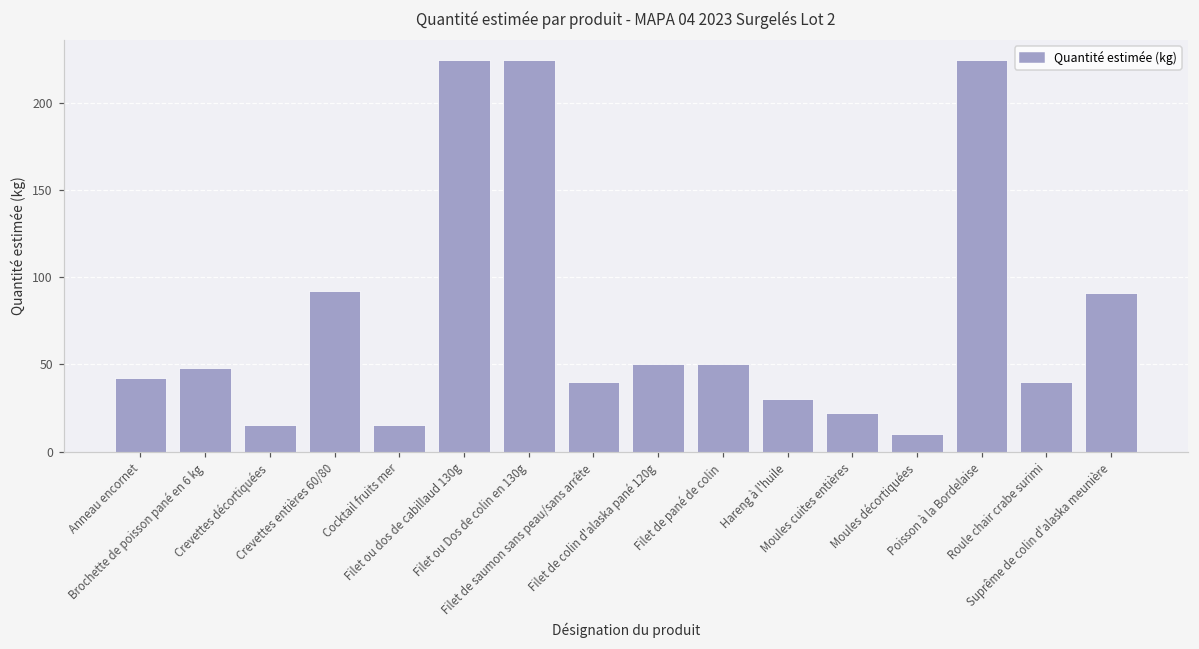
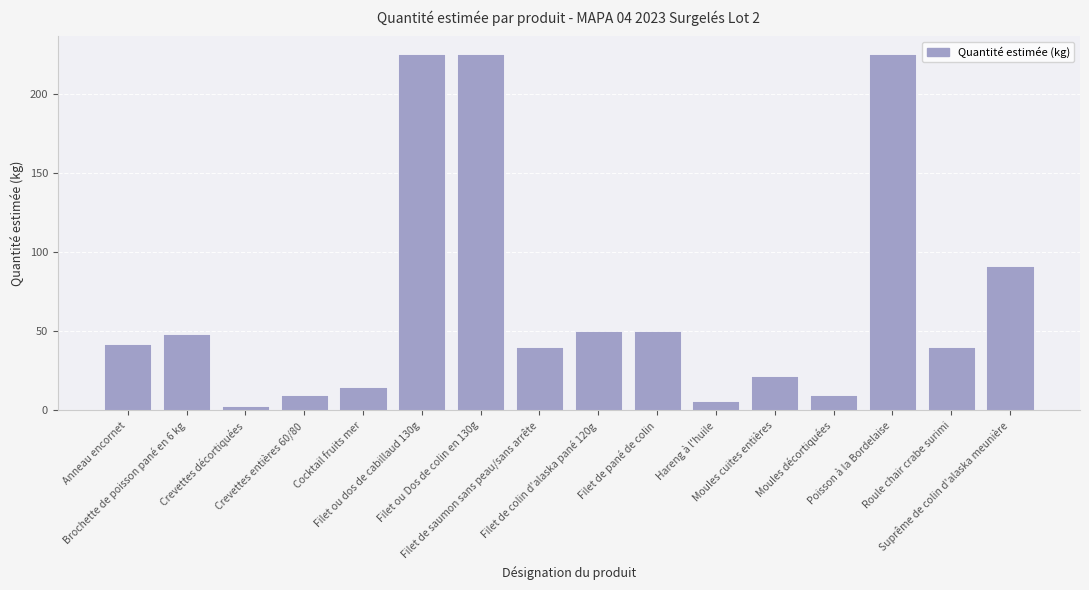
  {
    "Anneau encornet": 42,
    "Brochette de poisson pané en 6 kg": 48,
-   "Crevettes décortiquées": 15,
-   "Crevettes entières 60/80": 92,
+   "Crevettes décortiquées": 3,
+   "Crevettes entières 60/80": 10,
    "Cocktail fruits mer": 15,
    "Filet ou dos de cabillaud 130g": 225,
    "Filet ou Dos de colin en 130g": 225,
    "Filet de saumon sans peau/sans arrête": 40,
    "Filet de colin d'alaska pané 120g": 50,
    "Filet de pané de colin": 50,
-   "Hareng à l'huile": 30,
+   "Hareng à l'huile": 6,
    "Moules cuites entières": 22,
    "Moules décortiquées": 10,
    "Poisson à la Bordelaise": 225,
    "Roule chair crabe surimi": 40,
    "Suprême de colin d'alaska meunière": 91
  }
